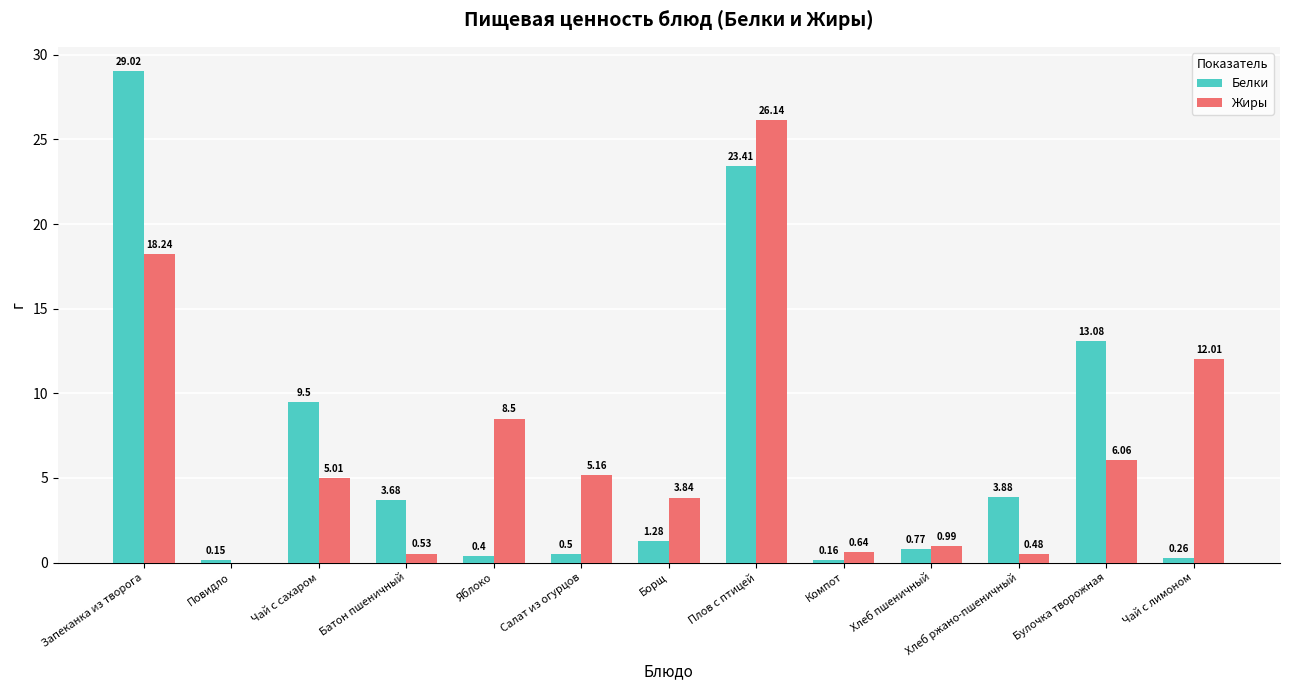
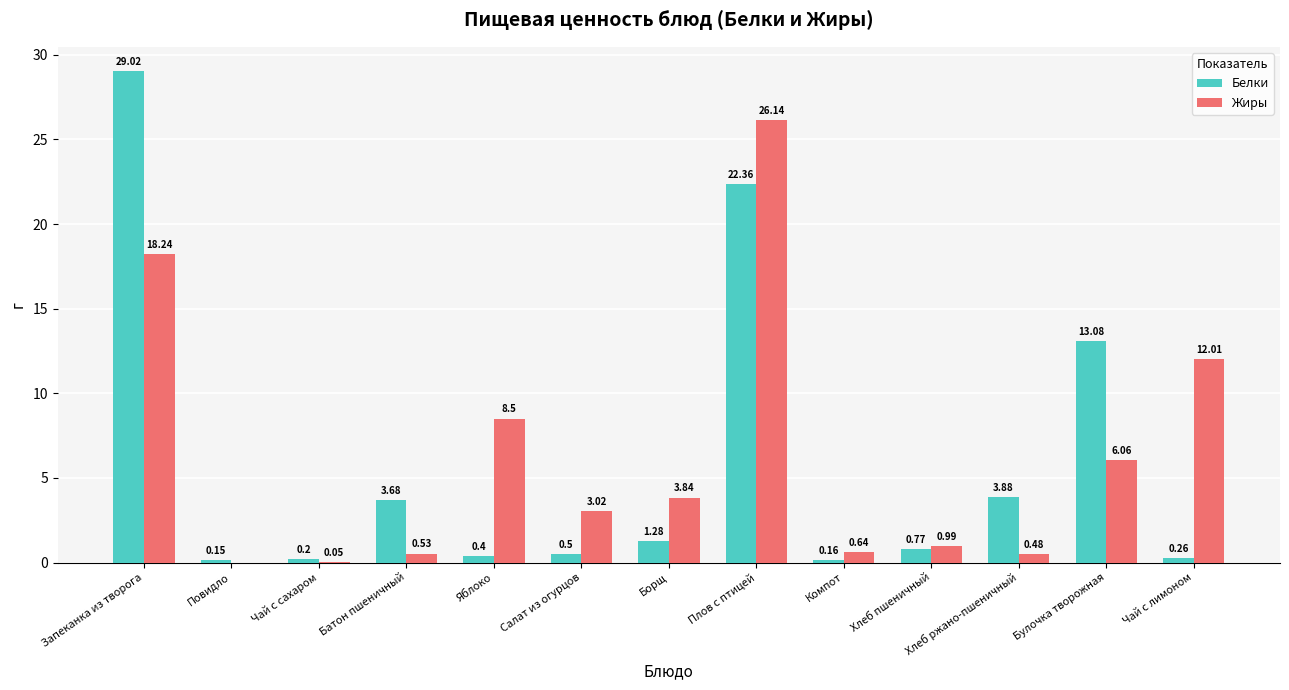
  {
    "Белки": {
      "Запеканка из творога": 29.02,
      "Повидло": 0.15,
-     "Чай с сахаром": 9.5,
+     "Чай с сахаром": 0.2,
      "Батон пшеничный": 3.68,
      "Яблоко": 0.4,
      "Салат из огурцов": 0.5,
      "Борщ": 1.28,
-     "Плов с птицей": 23.41,
+     "Плов с птицей": 22.36,
      "Компот": 0.16,
      "Хлеб пшеничный": 0.77,
      "Хлеб ржано-пшеничный": 3.88,
      "Булочка творожная": 13.08,
      "Чай с лимоном": 0.26
    },
    "Жиры": {
      "Запеканка из творога": 18.24,
-     "Чай с сахаром": 5.01,
+     "Чай с сахаром": 0.05,
      "Батон пшеничный": 0.53,
      "Яблоко": 8.5,
-     "Салат из огурцов": 5.16,
+     "Салат из огурцов": 3.02,
      "Борщ": 3.84,
      "Плов с птицей": 26.14,
      "Компот": 0.64,
      "Хлеб пшеничный": 0.99,
      "Хлеб ржано-пшеничный": 0.48,
      "Булочка творожная": 6.06,
      "Чай с лимоном": 12.01
    }
  }
